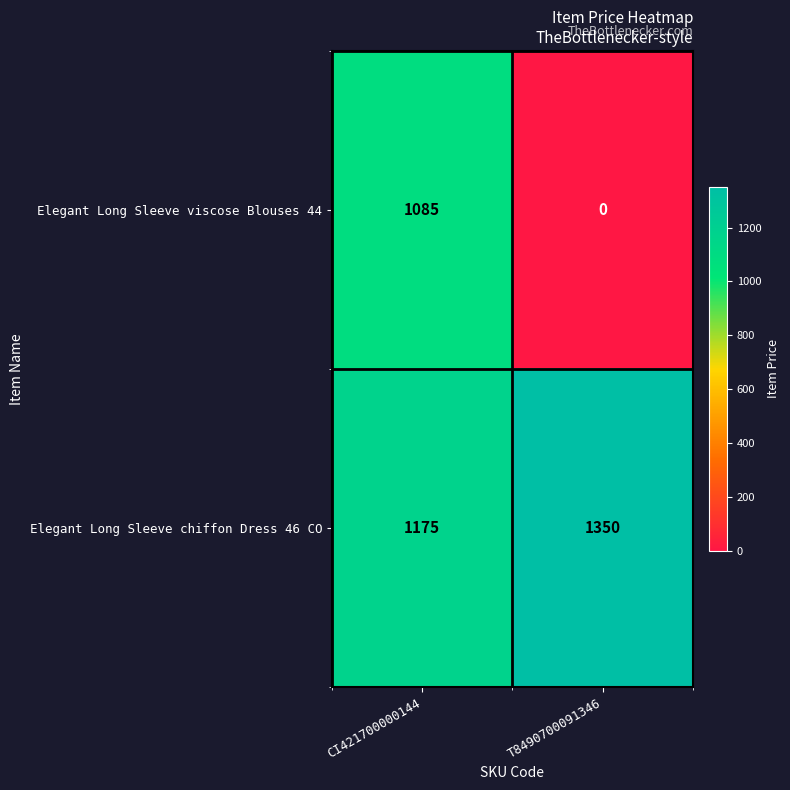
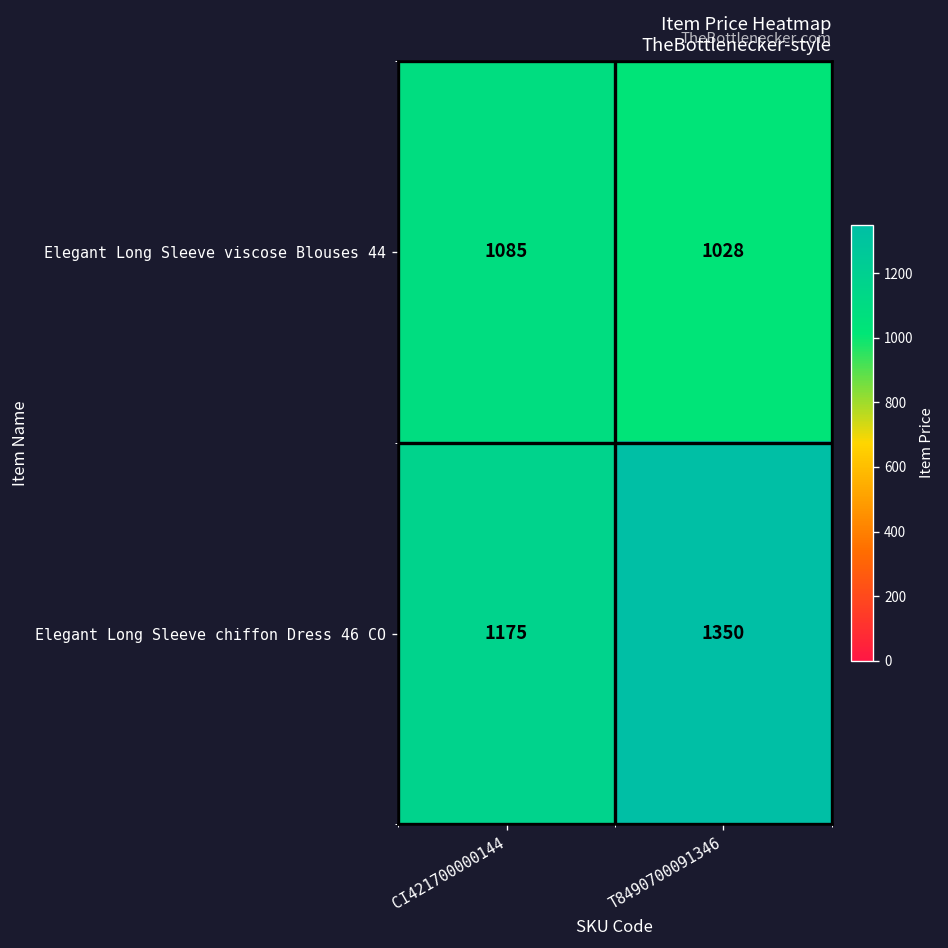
  {
    "Elegant Long Sleeve viscose Blouses 44": {
      "CI421700000144": 1085,
-     "T8490700091346": 0
+     "T8490700091346": 1028
    },
    "Elegant Long Sleeve chiffon Dress 46 CO": {
      "CI421700000144": 1175,
      "T8490700091346": 1350
    }
  }
